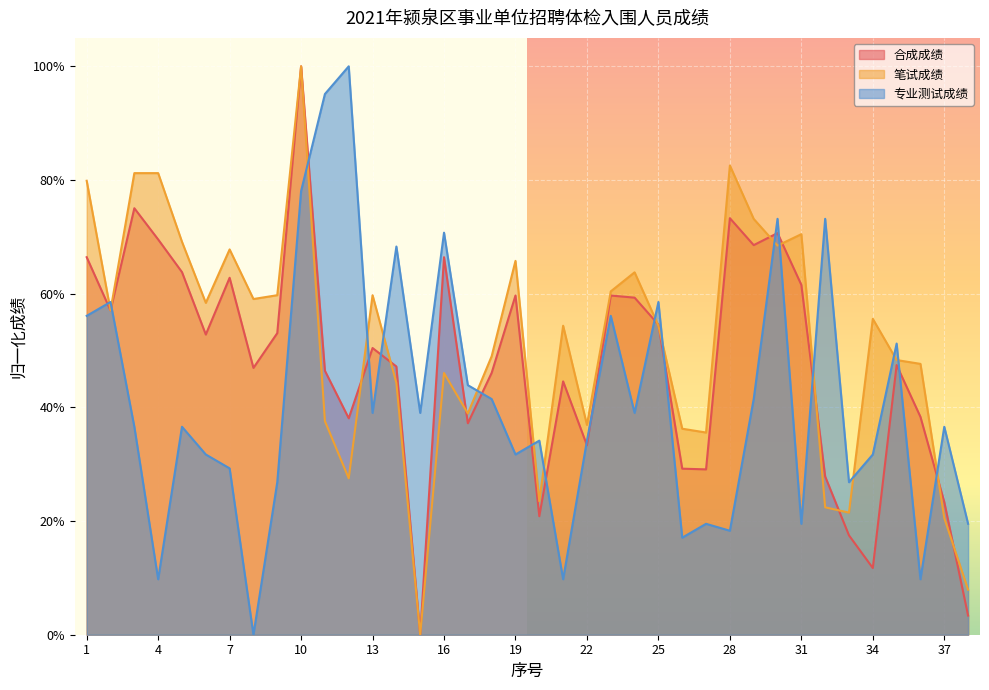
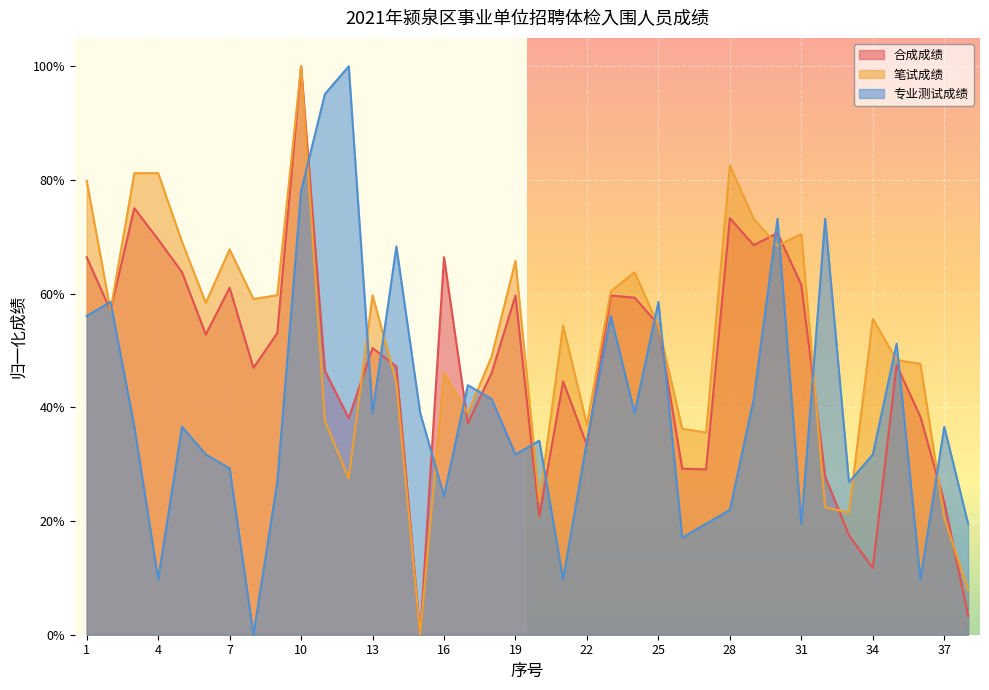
  {
    "合成成绩": {
      "1": "66%",
      "4": "70%",
-     "7": "63%",
+     "7": "61%",
      "13": "50%",
      "16": "66%",
      "19": "60%",
      "22": "33%",
      "28": "73%",
      "31": "62%",
      "34": "12%",
      "37": "23%"
    },
    "笔试成绩": {
      "1": "80%",
      "4": "81%",
      "7": "68%",
      "13": "60%",
      "16": "46%",
      "19": "66%",
      "22": "37%",
      "28": "83%",
      "31": "70%",
      "34": "56%",
      "37": "21%"
    },
    "专业测试成绩": {
      "1": "56%",
      "4": "10%",
      "7": "29%",
      "10": "78%",
      "13": "39%",
-     "16": "71%",
+     "16": "24%",
      "19": "32%",
      "22": "34%",
      "25": "59%",
-     "28": "18%",
+     "28": "22%",
      "31": "20%",
      "34": "32%",
      "37": "37%"
    }
  }
